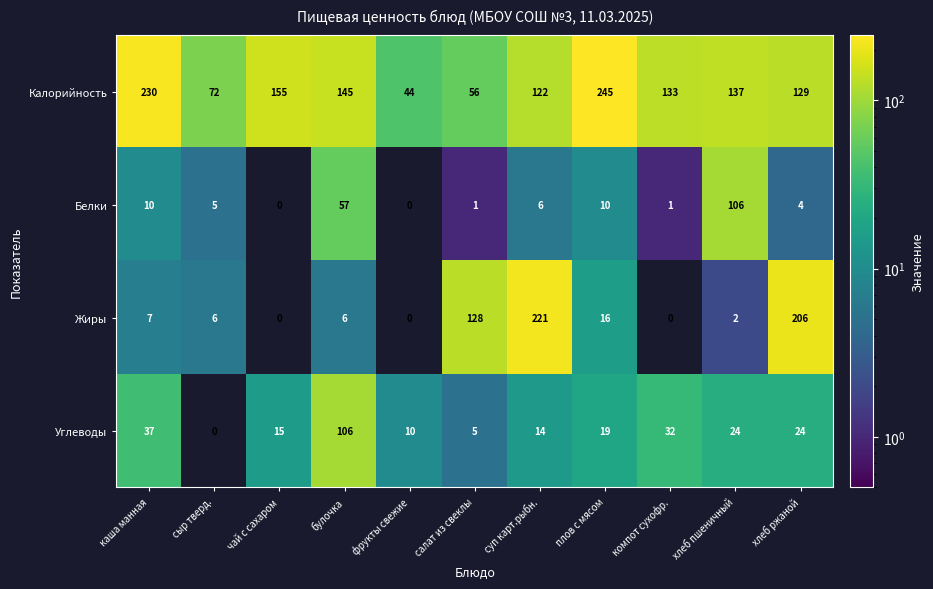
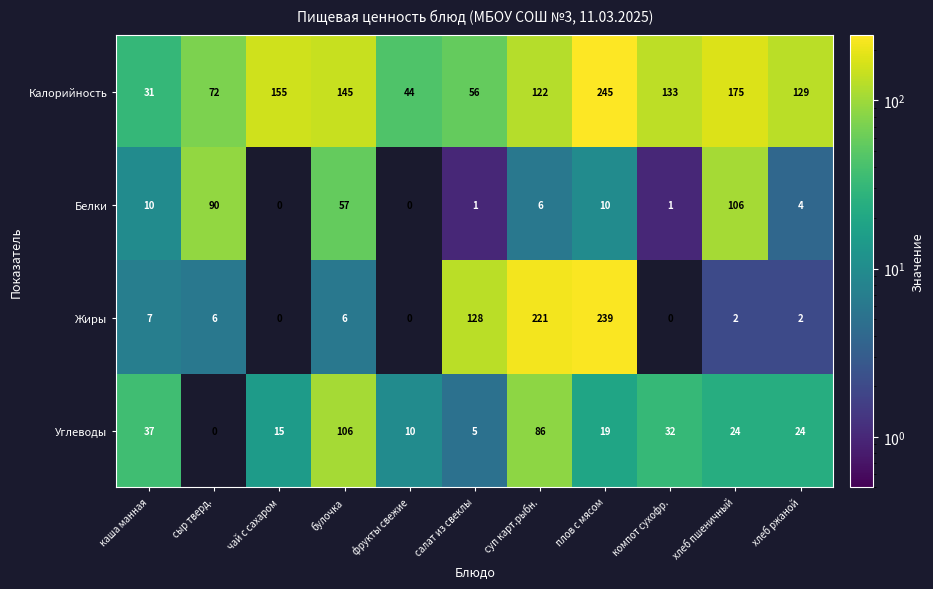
  {
    "Калорийность": {
-     "каша манная": 230,
+     "каша манная": 31,
      "сыр тверд.": 72,
      "чай с сахаром": 155,
      "булочка": 145,
      "фрукты свежие": 44,
      "салат из свеклы": 56,
      "суп карт.рыбн.": 122,
      "плов с мясом": 245,
      "компот сухофр.": 133,
-     "хлеб пшеничный": 137,
+     "хлеб пшеничный": 175,
      "хлеб ржаной": 129
    },
    "Белки": {
      "каша манная": 10,
-     "сыр тверд.": 5,
+     "сыр тверд.": 90,
      "булочка": 57,
      "салат из свеклы": 1,
      "суп карт.рыбн.": 6,
      "плов с мясом": 10,
      "компот сухофр.": 1,
      "хлеб пшеничный": 106,
      "хлеб ржаной": 4
    },
    "Жиры": {
      "каша манная": 7,
      "сыр тверд.": 6,
      "булочка": 6,
      "салат из свеклы": 128,
      "суп карт.рыбн.": 221,
-     "плов с мясом": 16,
+     "плов с мясом": 239,
      "хлеб пшеничный": 2,
-     "хлеб ржаной": 206
+     "хлеб ржаной": 2
    },
    "Углеводы": {
      "каша манная": 37,
      "чай с сахаром": 15,
      "булочка": 106,
      "фрукты свежие": 10,
      "салат из свеклы": 5,
-     "суп карт.рыбн.": 14,
+     "суп карт.рыбн.": 86,
      "плов с мясом": 19,
      "компот сухофр.": 32,
      "хлеб пшеничный": 24,
      "хлеб ржаной": 24
    }
  }
